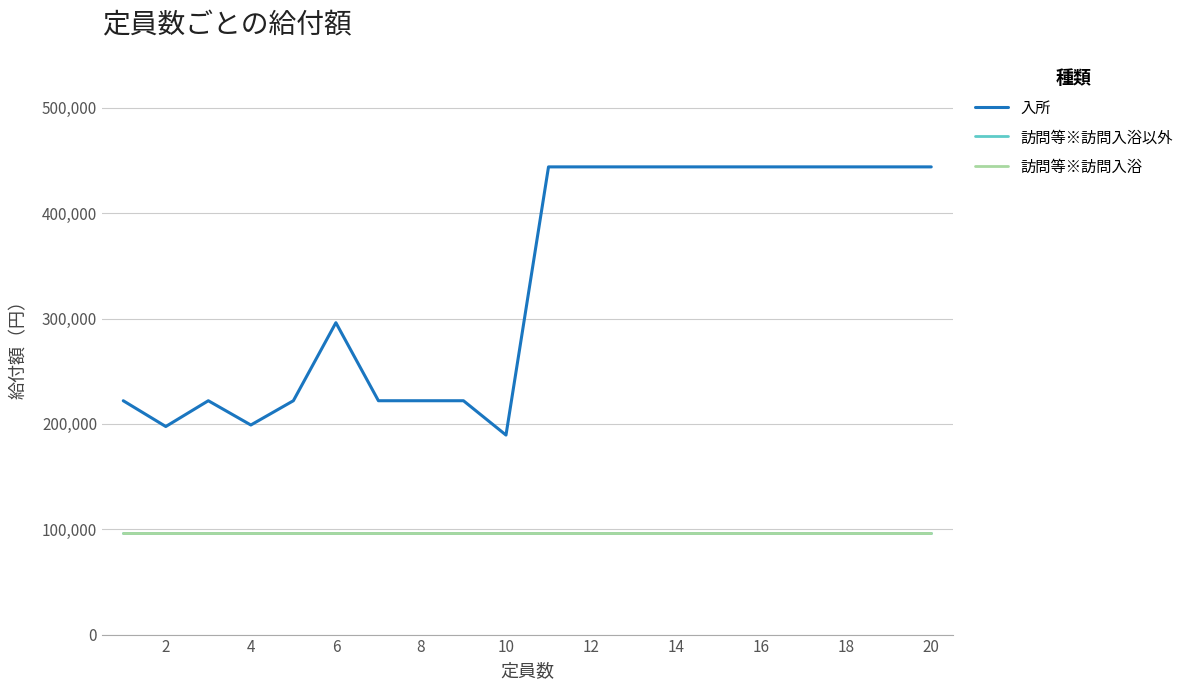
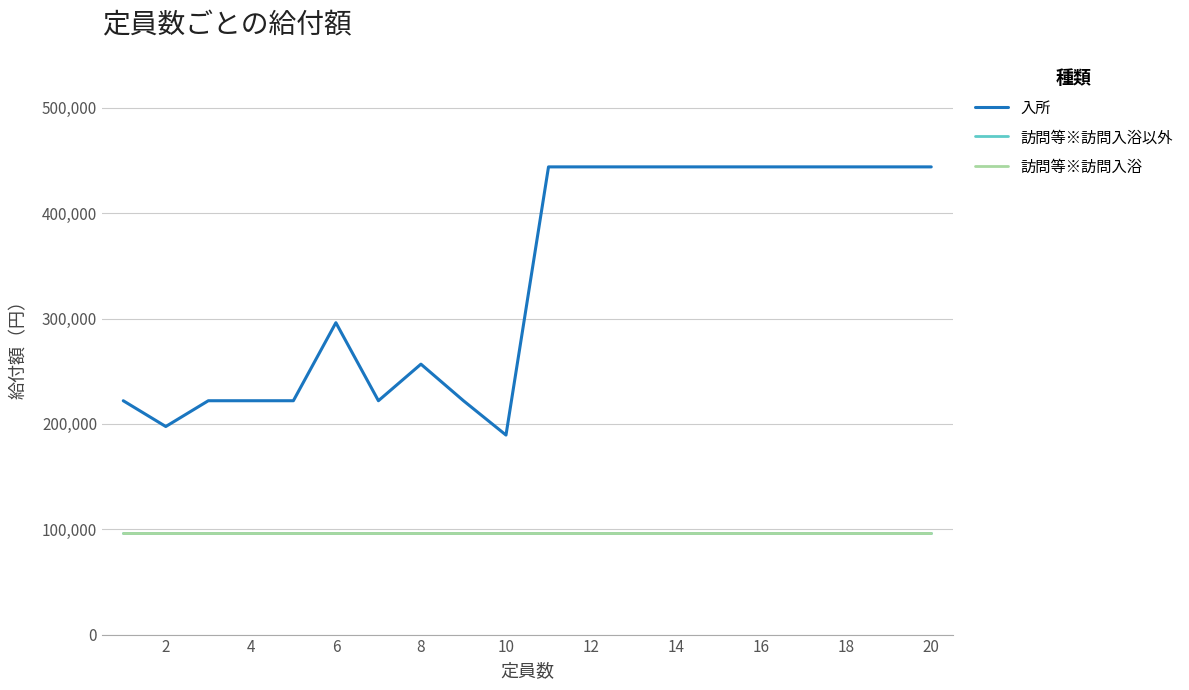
  {
    "入所": {
      "2": "198,000",
-     "4": "199,000",
+     "4": "222,000",
      "6": "296,000",
-     "8": "222,000",
+     "8": "257,000",
      "10": "189,000",
      "12": "444,000",
      "14": "444,000",
      "16": "444,000",
      "18": "444,000",
      "20": "444,000"
    },
    "訪問等※訪問入浴": {
      "2": "96,000",
      "4": "96,000",
      "6": "96,000",
      "8": "96,000",
      "10": "96,000",
      "12": "96,000",
      "14": "96,000",
      "16": "96,000",
      "18": "96,000",
      "20": "96,000"
    }
  }
